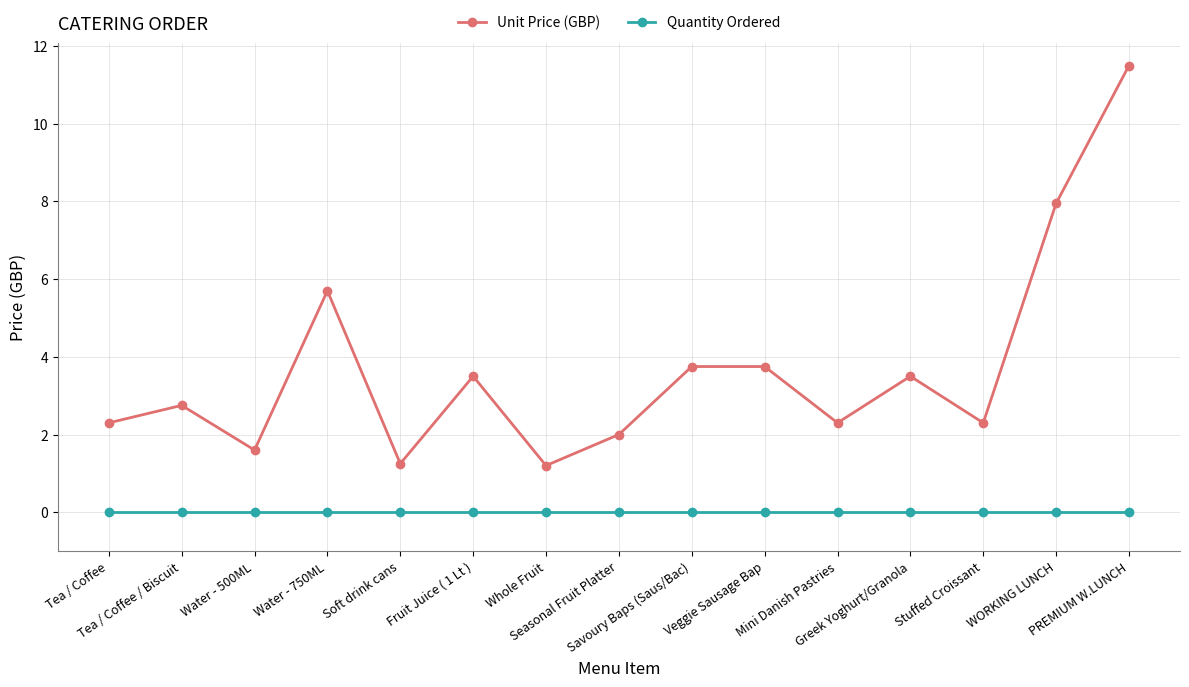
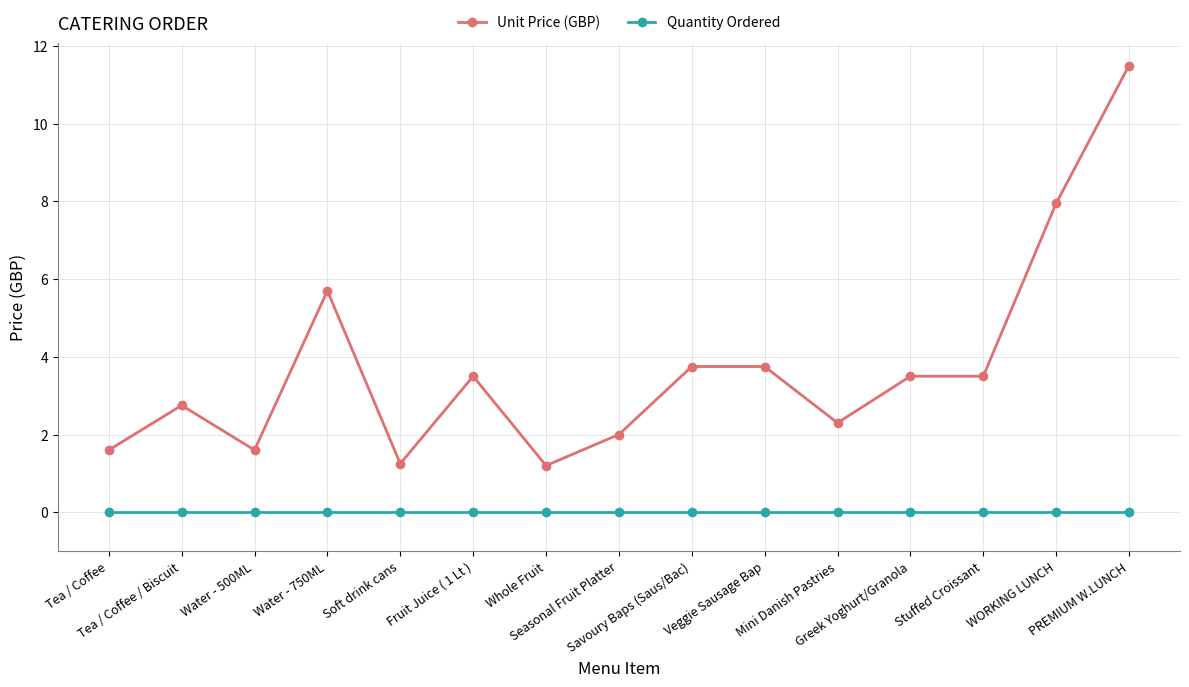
  {
    "Unit Price (GBP)": {
-     "Tea / Coffee": 2.3,
+     "Tea / Coffee": 1.6,
      "Tea / Coffee / Biscuit": 2.8,
      "Water - 500ML": 1.6,
      "Water - 750ML": 5.7,
      "Soft drink cans": 1.3,
      "Fruit Juice ( 1 Lt )": 3.5,
      "Whole Fruit": 1.2,
      "Seasonal Fruit Platter": 2.0,
      "Savoury Baps (Saus/Bac)": 3.8,
      "Veggie Sausage Bap": 3.8,
      "Mini Danish Pastries": 2.3,
      "Greek Yoghurt/Granola": 3.5,
-     "Stuffed Croissant": 2.3,
+     "Stuffed Croissant": 3.5,
      "WORKING LUNCH": 8.0,
      "PREMIUM W.LUNCH": 11.5
    },
    "Quantity Ordered": {
      "Tea / Coffee": 0.0,
      "Tea / Coffee / Biscuit": 0.0,
      "Water - 500ML": 0.0,
      "Water - 750ML": 0.0,
      "Soft drink cans": 0.0,
      "Fruit Juice ( 1 Lt )": 0.0,
      "Whole Fruit": 0.0,
      "Seasonal Fruit Platter": 0.0,
      "Savoury Baps (Saus/Bac)": 0.0,
      "Veggie Sausage Bap": 0.0,
      "Mini Danish Pastries": 0.0,
      "Greek Yoghurt/Granola": 0.0,
      "Stuffed Croissant": 0.0,
      "WORKING LUNCH": 0.0,
      "PREMIUM W.LUNCH": 0.0
    }
  }
